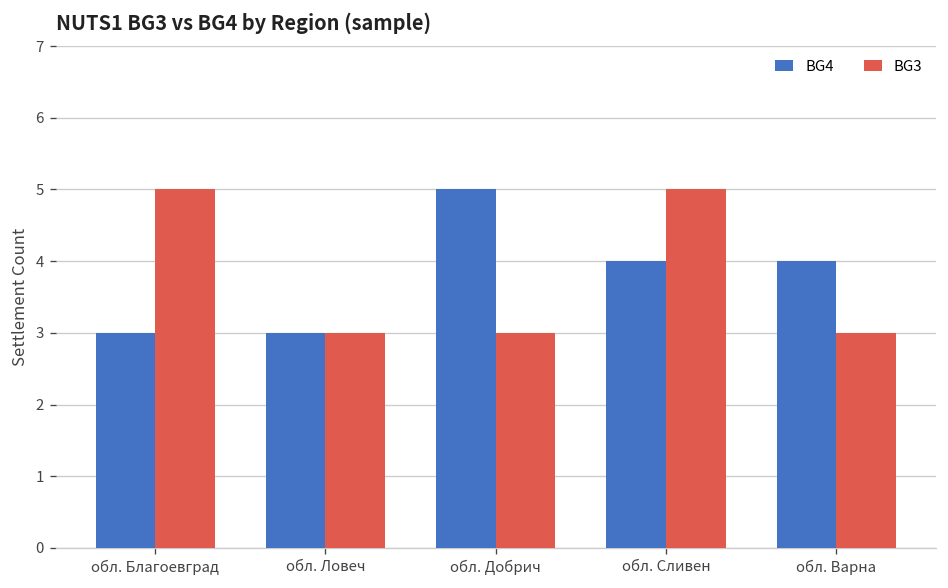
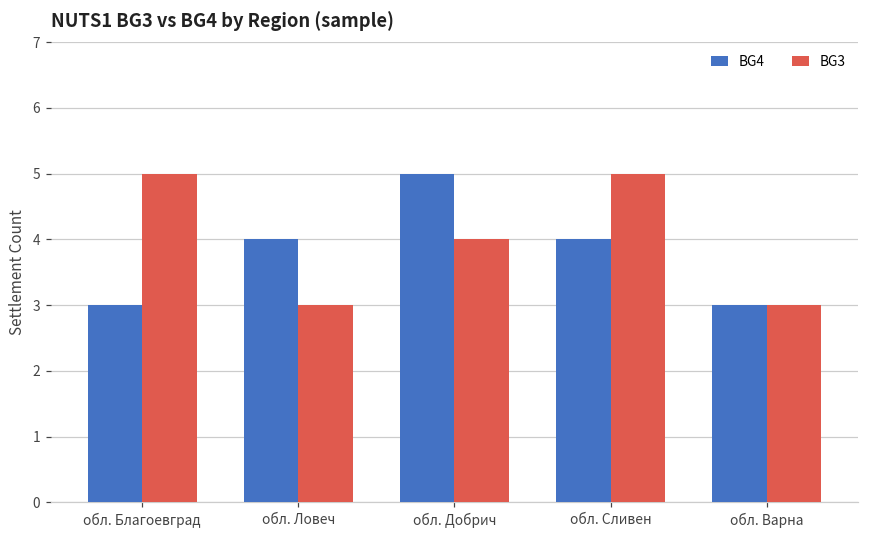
  {
    "BG4": {
      "обл. Благоевград": 3,
-     "обл. Ловеч": 3,
+     "обл. Ловеч": 4,
      "обл. Добрич": 5,
      "обл. Сливен": 4,
-     "обл. Варна": 4
+     "обл. Варна": 3
    },
    "BG3": {
      "обл. Благоевград": 5,
      "обл. Ловеч": 3,
-     "обл. Добрич": 3,
+     "обл. Добрич": 4,
      "обл. Сливен": 5,
      "обл. Варна": 3
    }
  }
